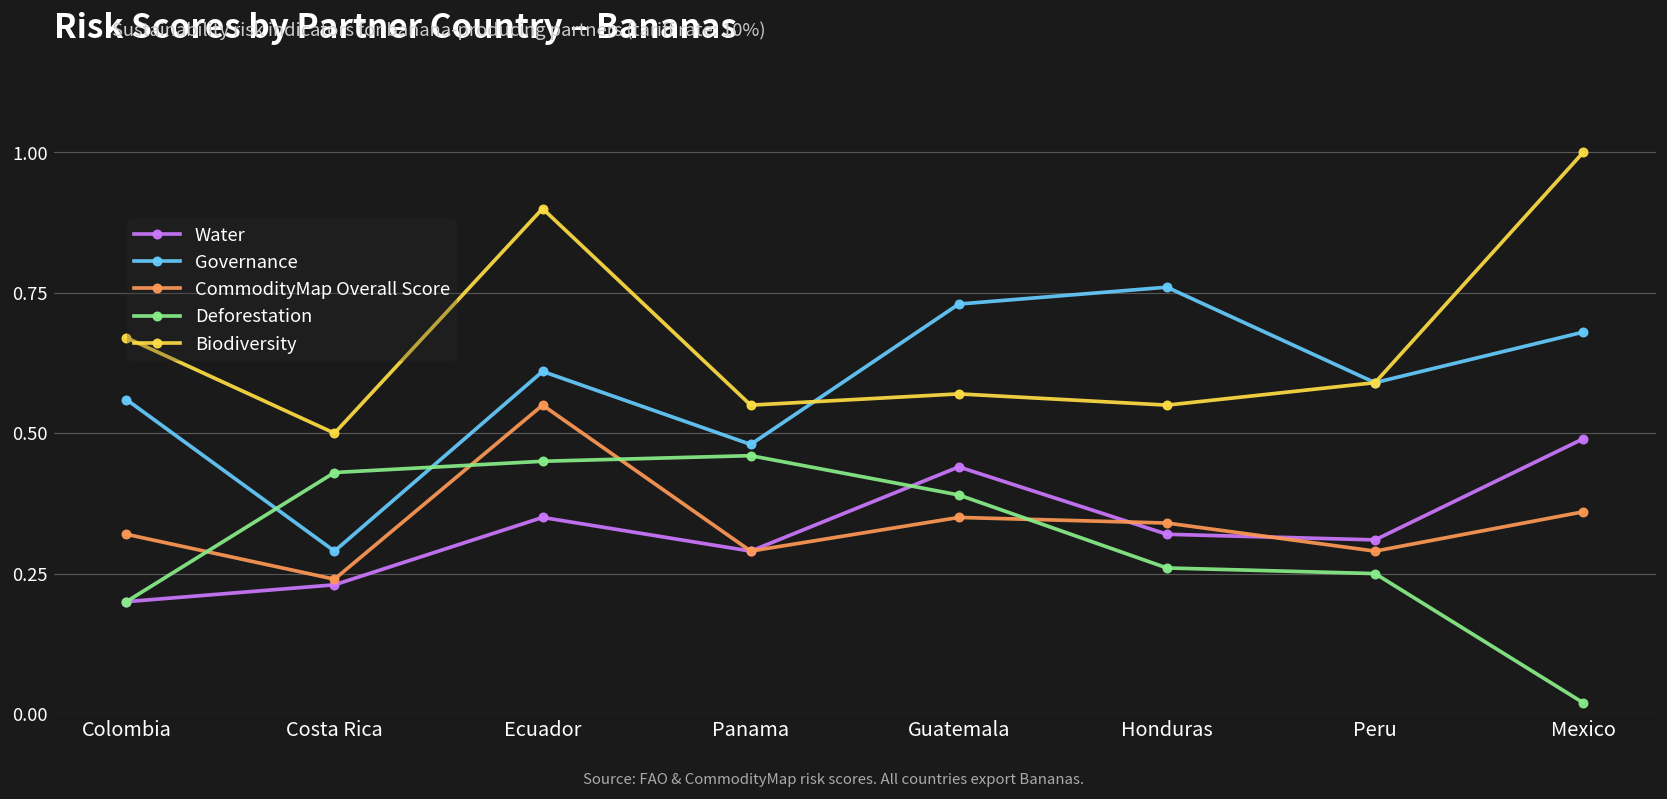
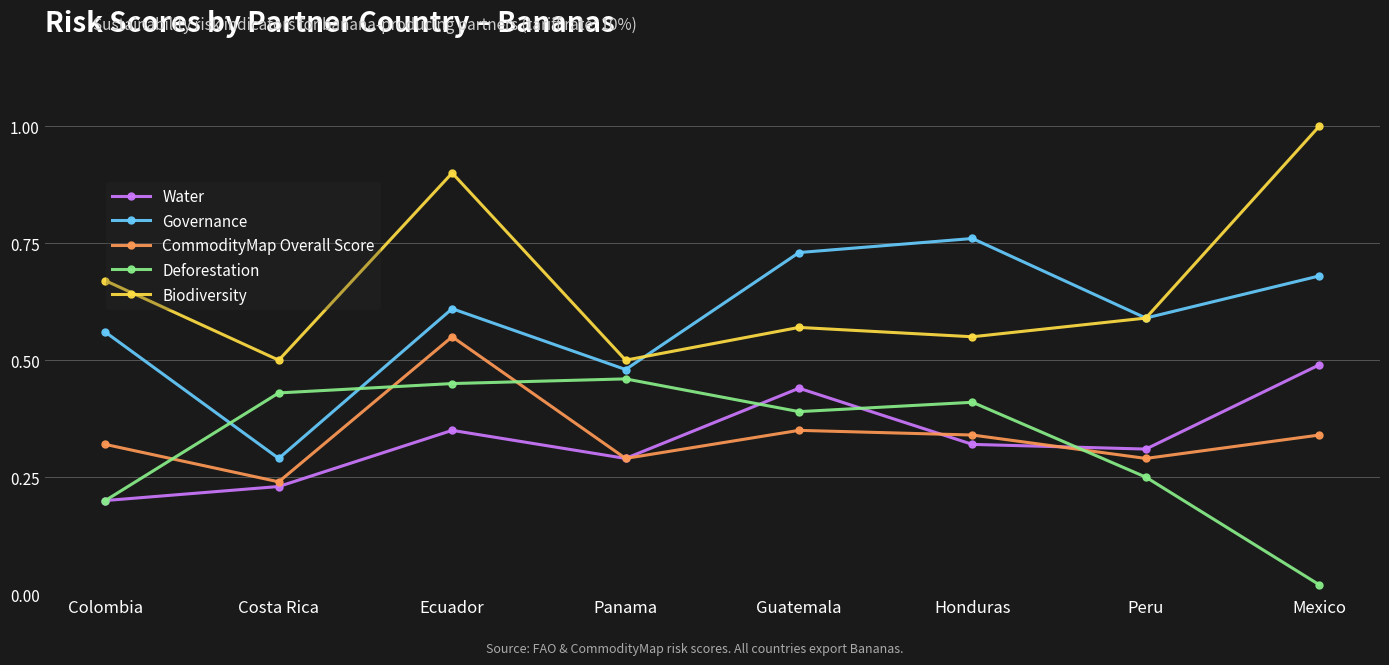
  {
    "Water": {
      "Costa Rica": 0.23,
      "Ecuador": 0.35,
      "Guatemala": 0.44,
      "Honduras": 0.32,
      "Peru": 0.31,
      "Mexico": 0.49
    },
    "Governance": {
      "Colombia": 0.56,
      "Costa Rica": 0.29,
      "Ecuador": 0.61,
      "Panama": 0.48,
      "Guatemala": 0.73,
      "Honduras": 0.76,
      "Mexico": 0.68
    },
    "CommodityMap Overall Score": {
      "Colombia": 0.32,
      "Costa Rica": 0.24,
      "Ecuador": 0.55,
      "Guatemala": 0.35,
      "Honduras": 0.34,
      "Peru": 0.29,
-     "Mexico": 0.36
+     "Mexico": 0.34
    },
    "Deforestation": {
      "Costa Rica": 0.43,
      "Ecuador": 0.45,
      "Panama": 0.46,
      "Guatemala": 0.39,
-     "Honduras": 0.26,
+     "Honduras": 0.41,
      "Peru": 0.25,
      "Mexico": 0.02
    },
    "Biodiversity": {
      "Colombia": 0.67,
      "Costa Rica": 0.50,
      "Ecuador": 0.90,
-     "Panama": 0.55,
+     "Panama": 0.50,
      "Guatemala": 0.57,
      "Honduras": 0.55,
      "Mexico": 1.00
    }
  }
